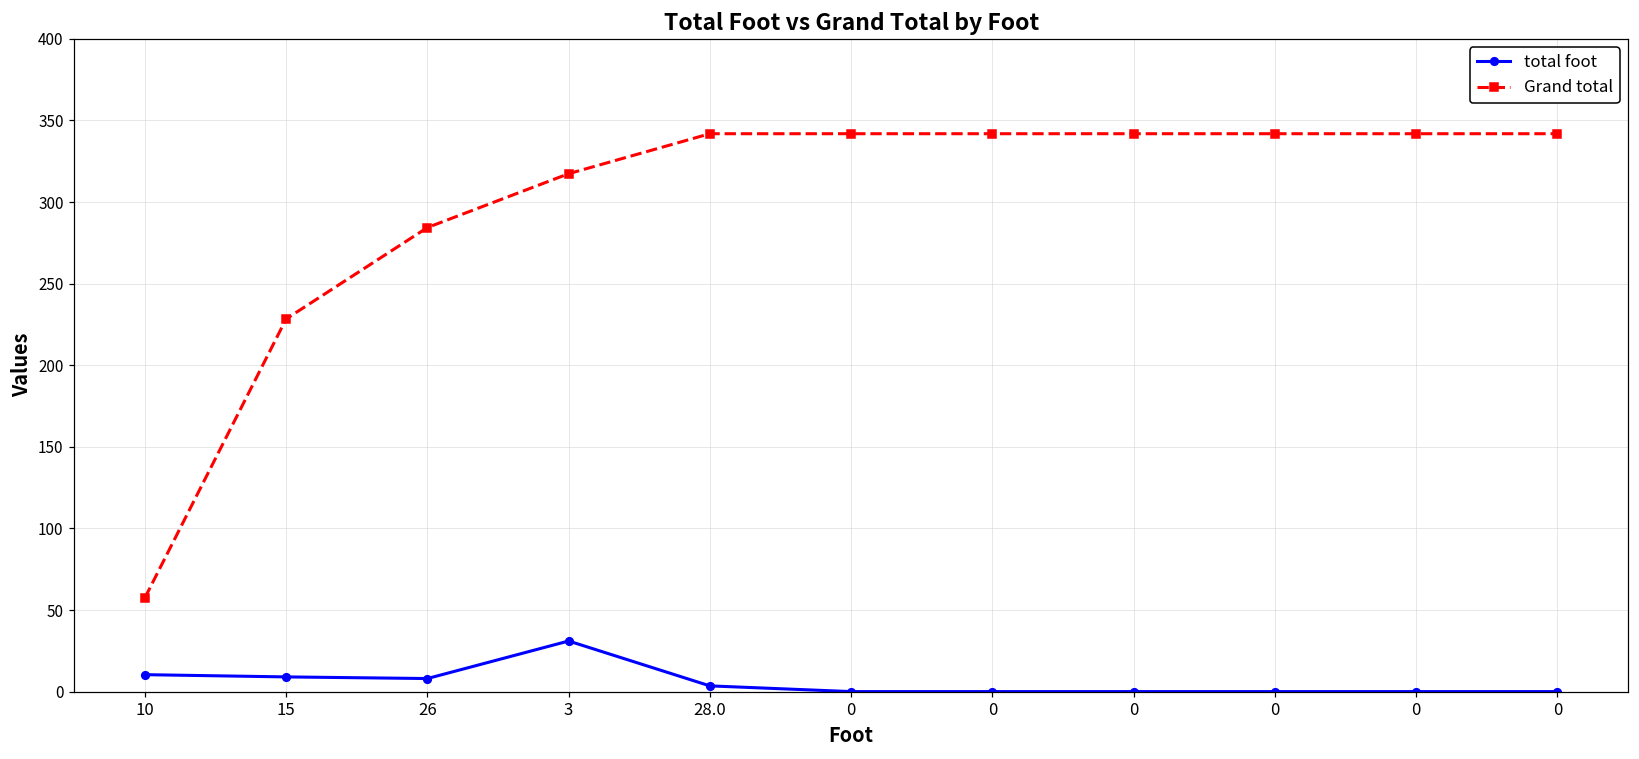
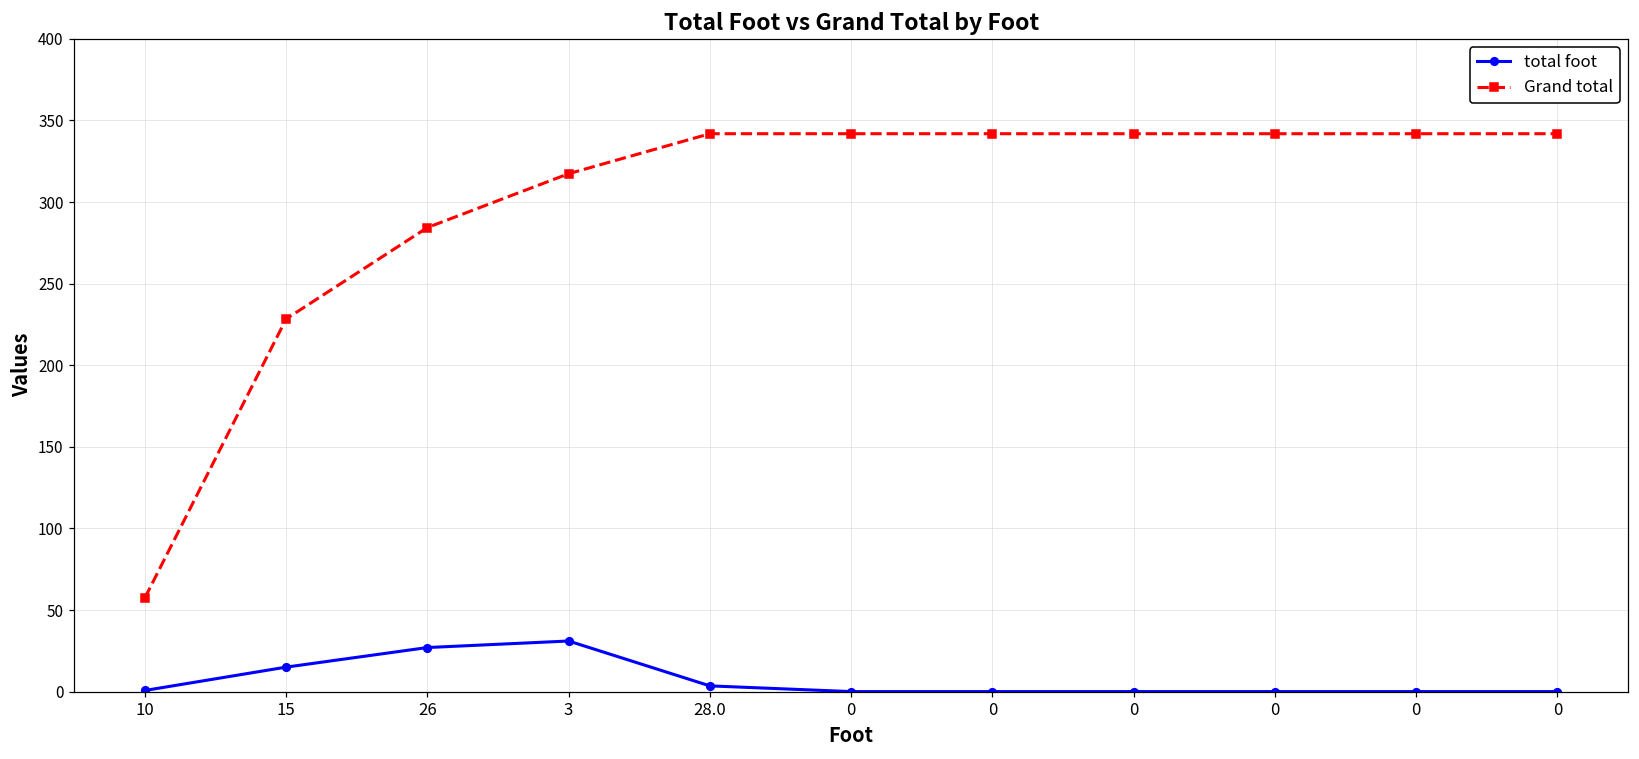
  {
    "total foot": {
-     "10": 10,
-     "15": 9,
-     "26": 8,
+     "10": 1,
+     "15": 15,
+     "26": 27,
      "3": 31,
      "28.0": 4
    },
    "Grand total": {
      "10": 57,
      "15": 228,
      "26": 284,
      "3": 317,
      "28.0": 342
    }
  }
